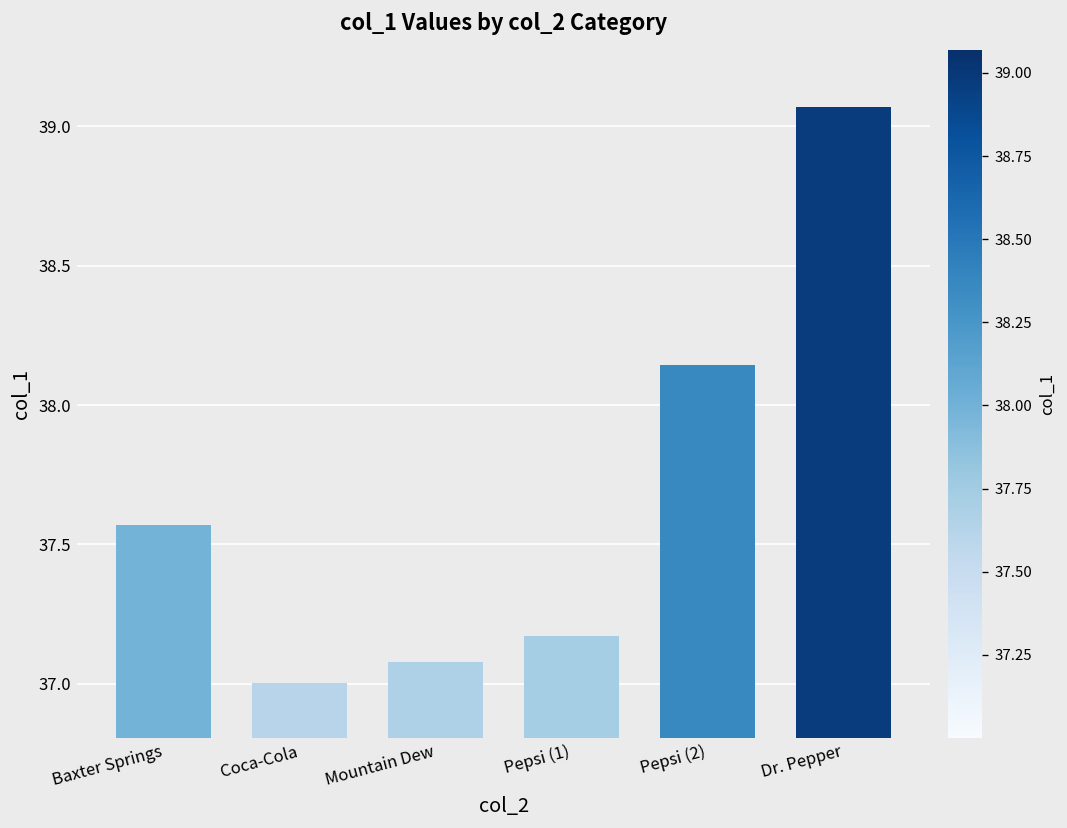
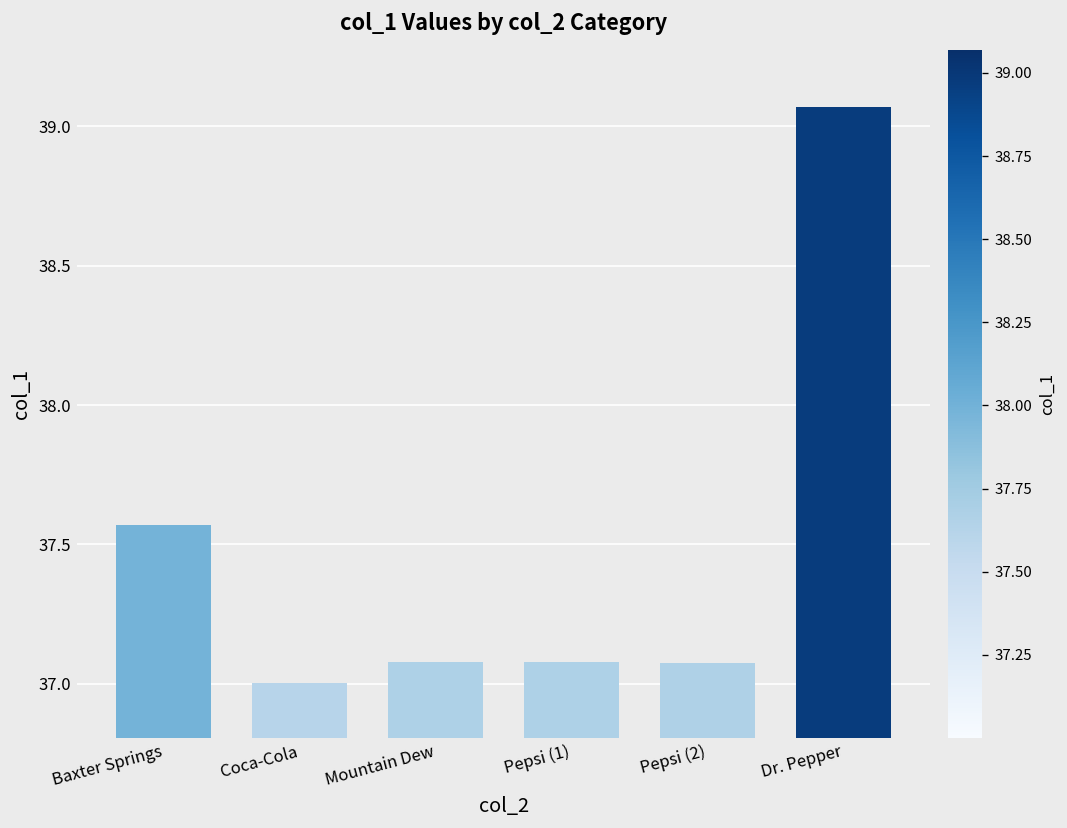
  {
    "Baxter Springs": 37.57,
    "Coca-Cola": 37.00,
    "Mountain Dew": 37.08,
-   "Pepsi (1)": 37.17,
-   "Pepsi (2)": 38.14,
+   "Pepsi (1)": 37.08,
+   "Pepsi (2)": 37.08,
    "Dr. Pepper": 39.07
  }
